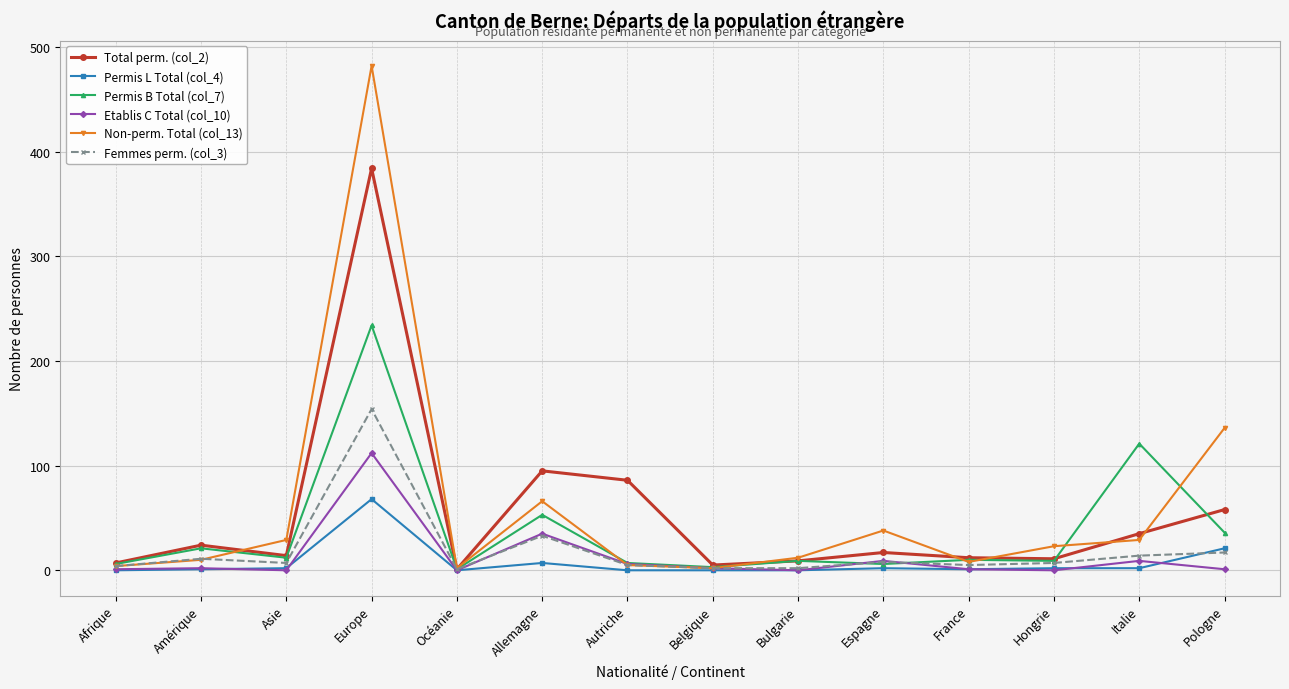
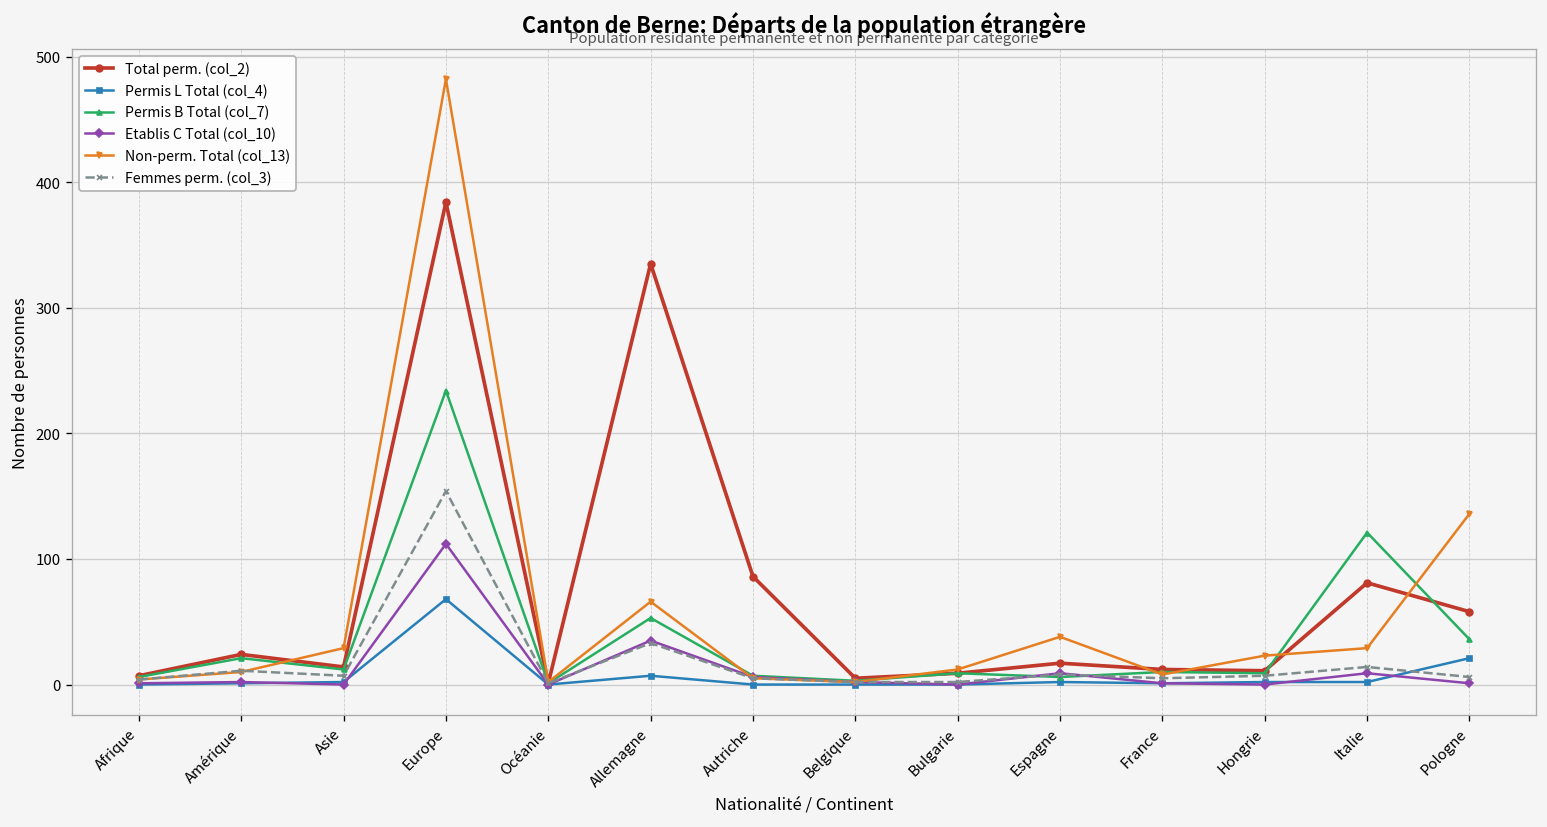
  {
    "Total perm. (col_2)": {
      "Amérique": 24,
      "Europe": 384,
-     "Allemagne": 95,
+     "Allemagne": 335,
      "Autriche": 86,
      "Espagne": 17,
-     "Italie": 35,
+     "Italie": 81,
      "Pologne": 58
    },
    "Permis L Total (col_4)": {
      "Europe": 68,
      "Allemagne": 7,
      "Autriche": 0,
      "Espagne": 2,
      "Italie": 2,
      "Pologne": 21
    },
    "Permis B Total (col_7)": {
      "Amérique": 21,
      "Europe": 234,
      "Allemagne": 53,
      "Italie": 121,
      "Pologne": 36
    },
    "Etablis C Total (col_10)": {
      "Europe": 112,
      "Italie": 9,
      "Pologne": 1
    },
    "Non-perm. Total (col_13)": {
      "Asie": 29,
      "Europe": 482,
      "Allemagne": 66,
      "Bulgarie": 12,
      "Espagne": 38,
      "Hongrie": 23,
      "Italie": 29,
      "Pologne": 136
    },
    "Femmes perm. (col_3)": {
      "Asie": 7,
      "Europe": 154,
      "France": 5,
      "Italie": 14,
-     "Pologne": 17
+     "Pologne": 6
    }
  }
